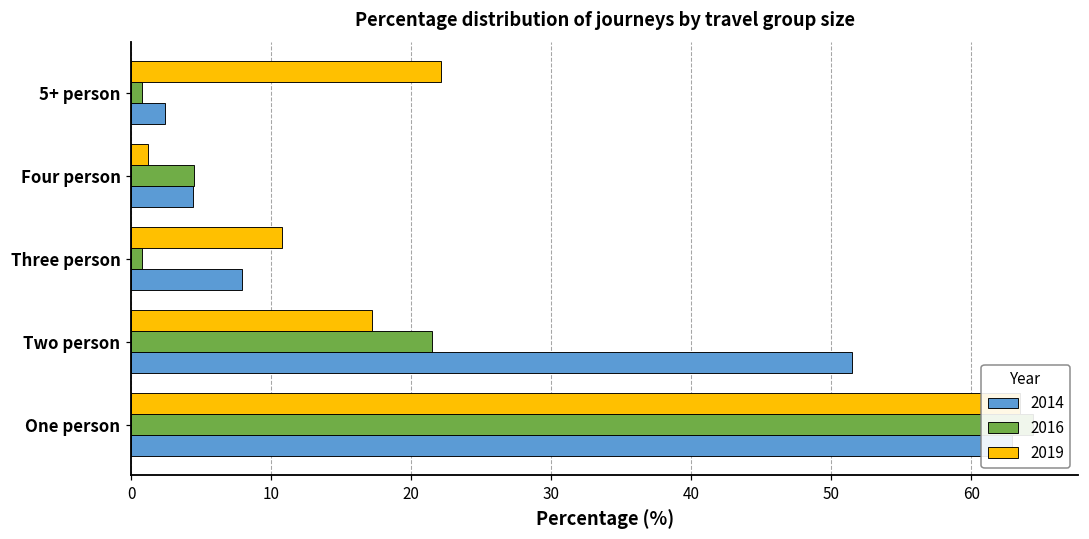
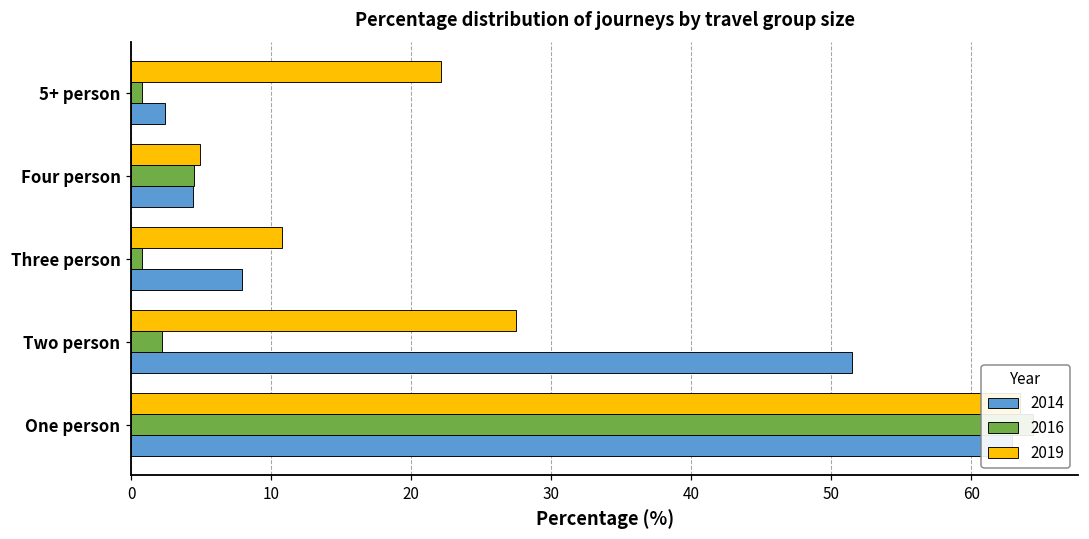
  {
    "2014": {
      "5+ person": 2.4,
      "Four person": 4.4,
      "Three person": 7.9,
      "Two person": 51.5
    },
    "2016": {
      "5+ person": 0.8,
      "Four person": 4.5,
      "Three person": 0.8,
-     "Two person": 21.5
+     "Two person": 2.2
    },
    "2019": {
      "5+ person": 22.1,
-     "Four person": 1.2,
+     "Four person": 4.9,
      "Three person": 10.8,
-     "Two person": 17.2
+     "Two person": 27.5
    }
  }
